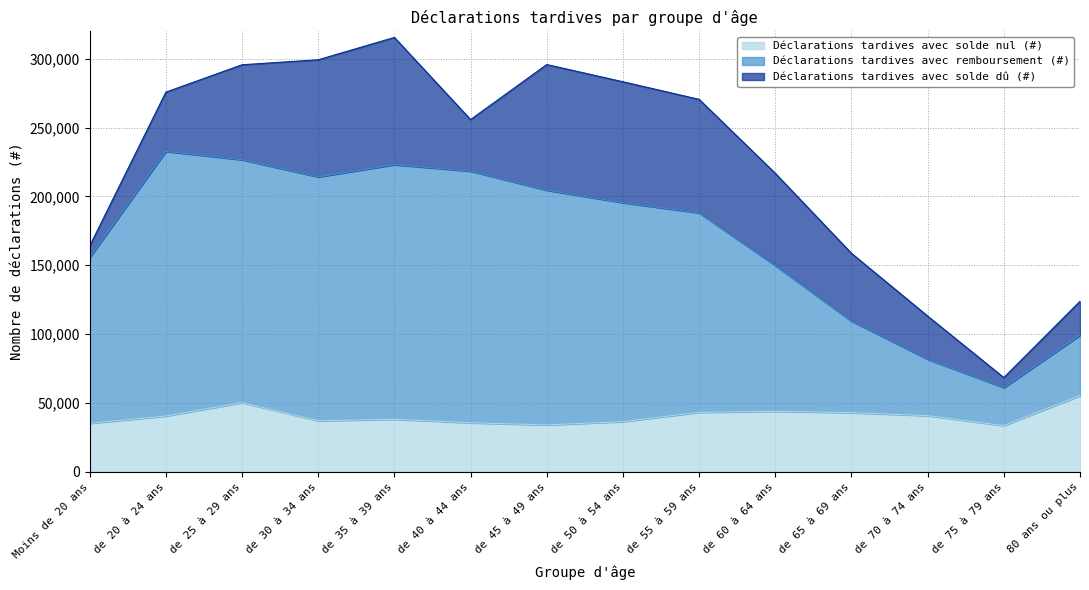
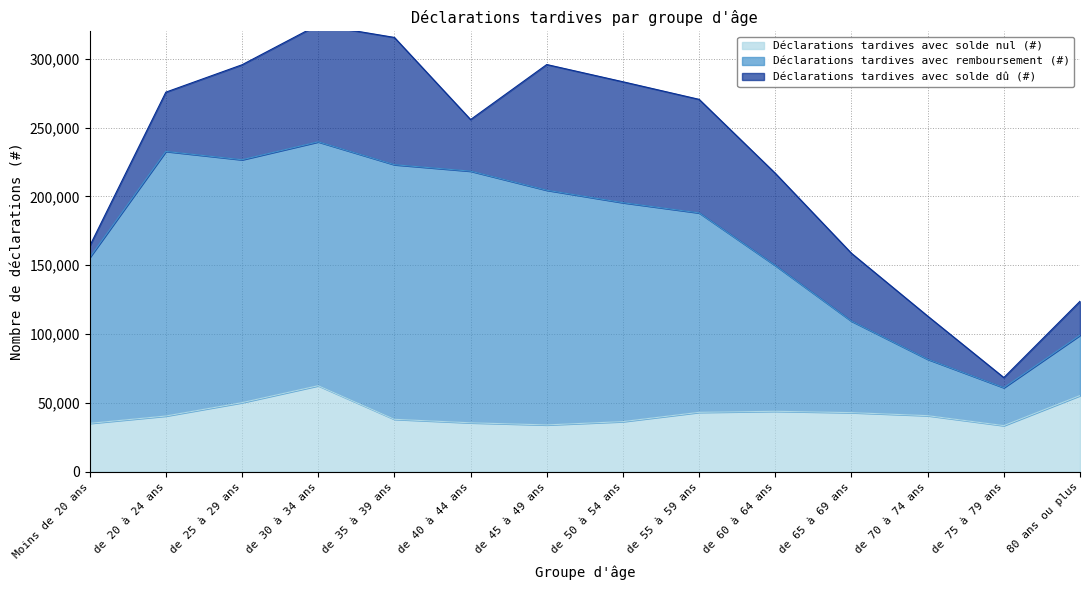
  {
    "Déclarations tardives avec solde nul (#)": {
      "Moins de 20 ans": "35,000",
      "de 20 à 24 ans": "40,000",
      "de 25 à 29 ans": "50,000",
-     "de 30 à 34 ans": "37,000",
+     "de 30 à 34 ans": "62,000",
      "de 35 à 39 ans": "38,000",
      "de 40 à 44 ans": "35,000",
      "de 45 à 49 ans": "34,000",
      "de 50 à 54 ans": "36,000",
      "de 55 à 59 ans": "43,000",
      "de 60 à 64 ans": "44,000",
      "de 65 à 69 ans": "43,000",
      "de 70 à 74 ans": "41,000",
      "de 75 à 79 ans": "33,000",
      "80 ans ou plus": "55,000"
    },
    "Déclarations tardives avec remboursement (#)": {
      "Moins de 20 ans": "121,000",
      "de 20 à 24 ans": "192,000",
      "de 25 à 29 ans": "177,000",
      "de 30 à 34 ans": "177,000",
      "de 35 à 39 ans": "185,000",
      "de 40 à 44 ans": "183,000",
      "de 45 à 49 ans": "171,000",
      "de 50 à 54 ans": "159,000",
      "de 55 à 59 ans": "145,000",
      "de 60 à 64 ans": "106,000",
      "de 65 à 69 ans": "67,000",
      "de 70 à 74 ans": "41,000",
      "de 75 à 79 ans": "28,000",
      "80 ans ou plus": "44,000"
    },
    "Déclarations tardives avec solde dû (#)": {
      "Moins de 20 ans": "8,000",
      "de 20 à 24 ans": "43,000",
      "de 25 à 29 ans": "69,000",
      "de 35 à 39 ans": "93,000",
      "de 40 à 44 ans": "38,000",
      "de 45 à 49 ans": "91,000",
      "de 50 à 54 ans": "88,000",
      "de 55 à 59 ans": "83,000",
      "de 60 à 64 ans": "67,000",
      "de 65 à 69 ans": "49,000",
      "de 70 à 74 ans": "31,000",
      "de 75 à 79 ans": "7,000",
      "80 ans ou plus": "25,000"
    }
  }
